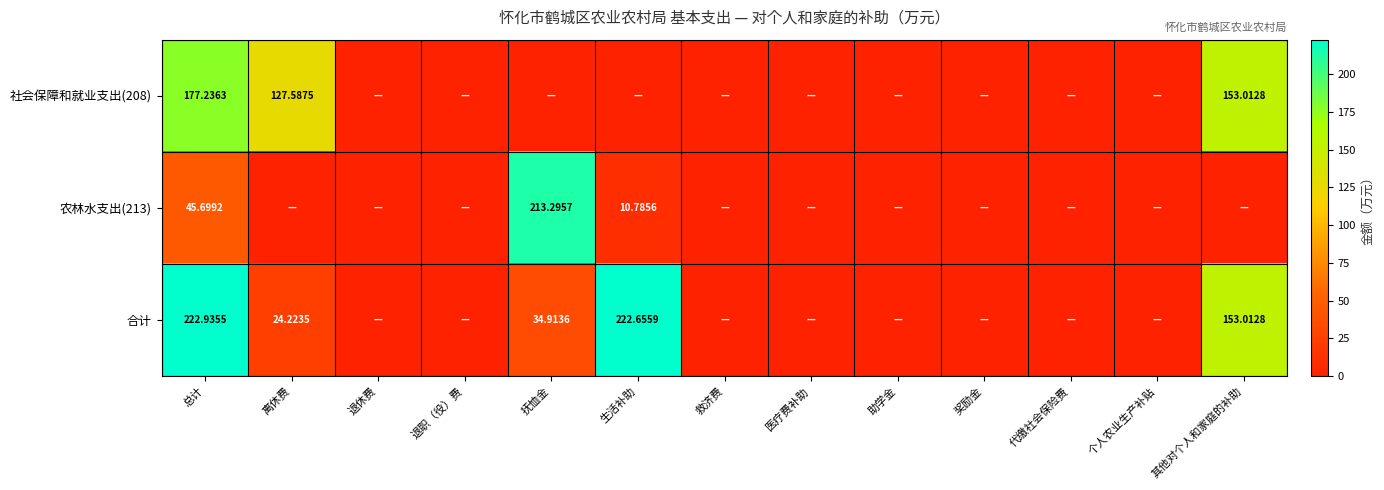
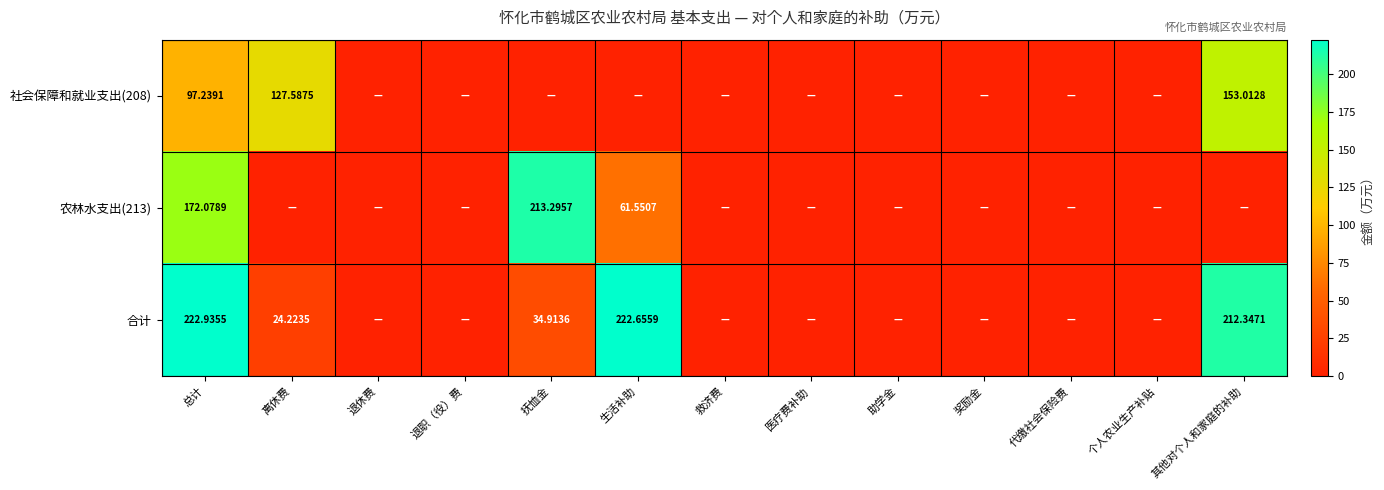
  {
    "社会保障和就业支出(208)": {
-     "总计": 177.2363,
+     "总计": 97.2391,
      "离休费": 127.5875,
      "其他对个人和家庭的补助": 153.0128
    },
    "农林水支出(213)": {
-     "总计": 45.6992,
+     "总计": 172.0789,
      "抚恤金": 213.2957,
-     "生活补助": 10.7856
+     "生活补助": 61.5507
    },
    "合计": {
      "总计": 222.9355,
      "离休费": 24.2235,
      "抚恤金": 34.9136,
      "生活补助": 222.6559,
-     "其他对个人和家庭的补助": 153.0128
+     "其他对个人和家庭的补助": 212.3471
    }
  }
